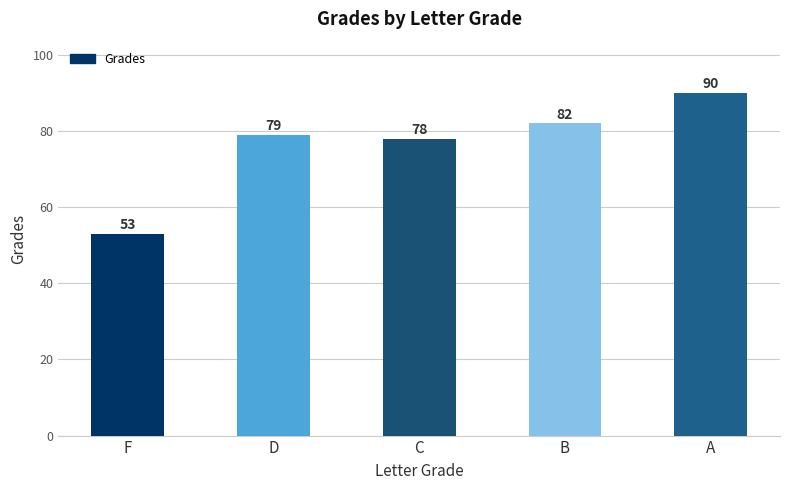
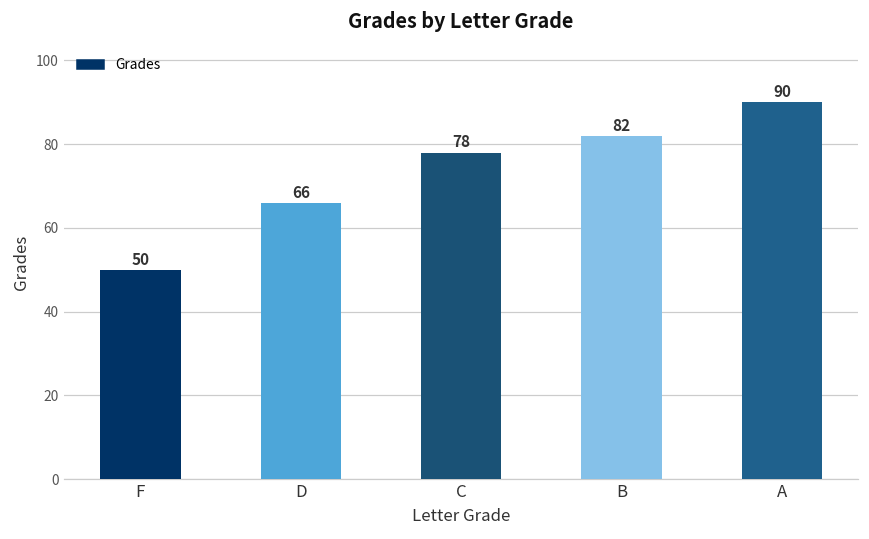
  {
-   "F": 53,
-   "D": 79,
+   "F": 50,
+   "D": 66,
    "C": 78,
    "B": 82,
    "A": 90
  }
